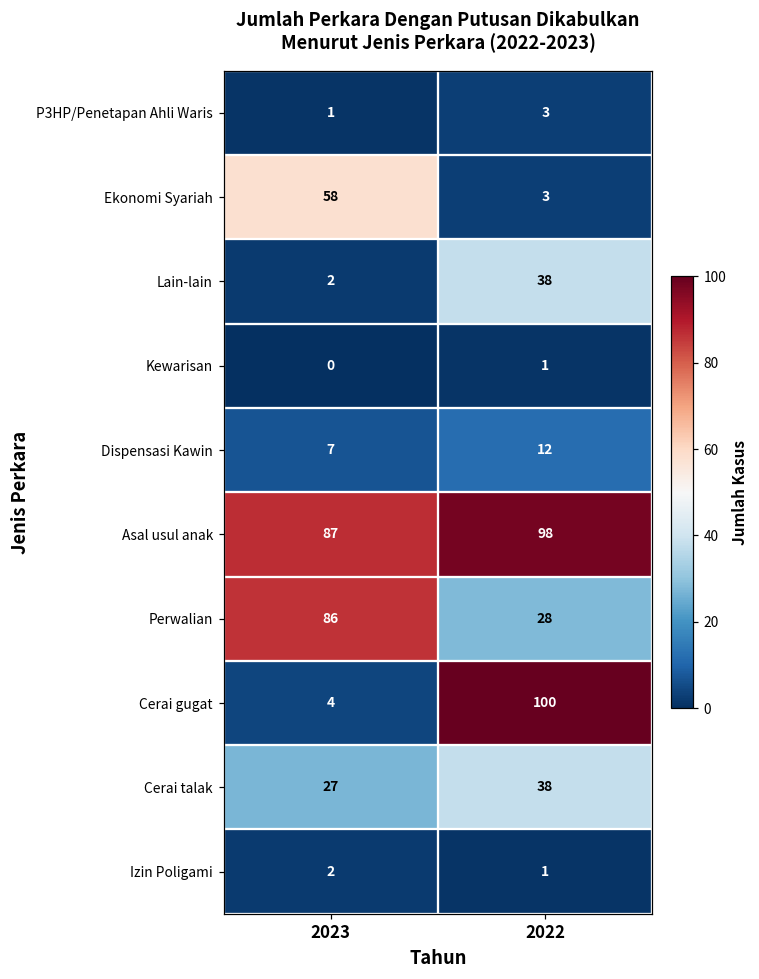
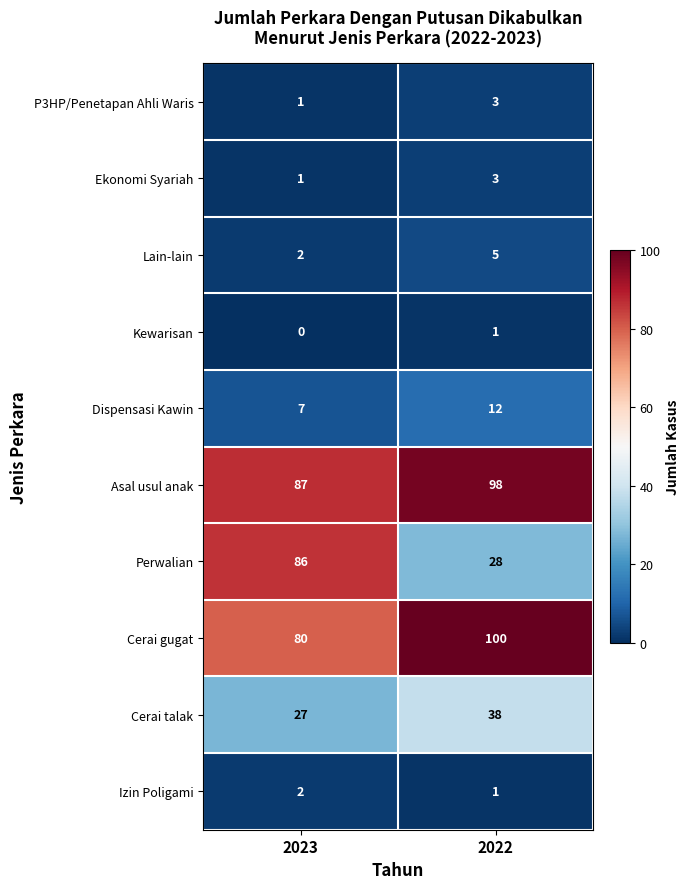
  {
    "P3HP/Penetapan Ahli Waris": {
      "2023": 1,
      "2022": 3
    },
    "Ekonomi Syariah": {
-     "2023": 58,
+     "2023": 1,
      "2022": 3
    },
    "Lain-lain": {
      "2023": 2,
-     "2022": 38
+     "2022": 5
    },
    "Kewarisan": {
      "2023": 0,
      "2022": 1
    },
    "Dispensasi Kawin": {
      "2023": 7,
      "2022": 12
    },
    "Asal usul anak": {
      "2023": 87,
      "2022": 98
    },
    "Perwalian": {
      "2023": 86,
      "2022": 28
    },
    "Cerai gugat": {
-     "2023": 4,
+     "2023": 80,
      "2022": 100
    },
    "Cerai talak": {
      "2023": 27,
      "2022": 38
    },
    "Izin Poligami": {
      "2023": 2,
      "2022": 1
    }
  }
